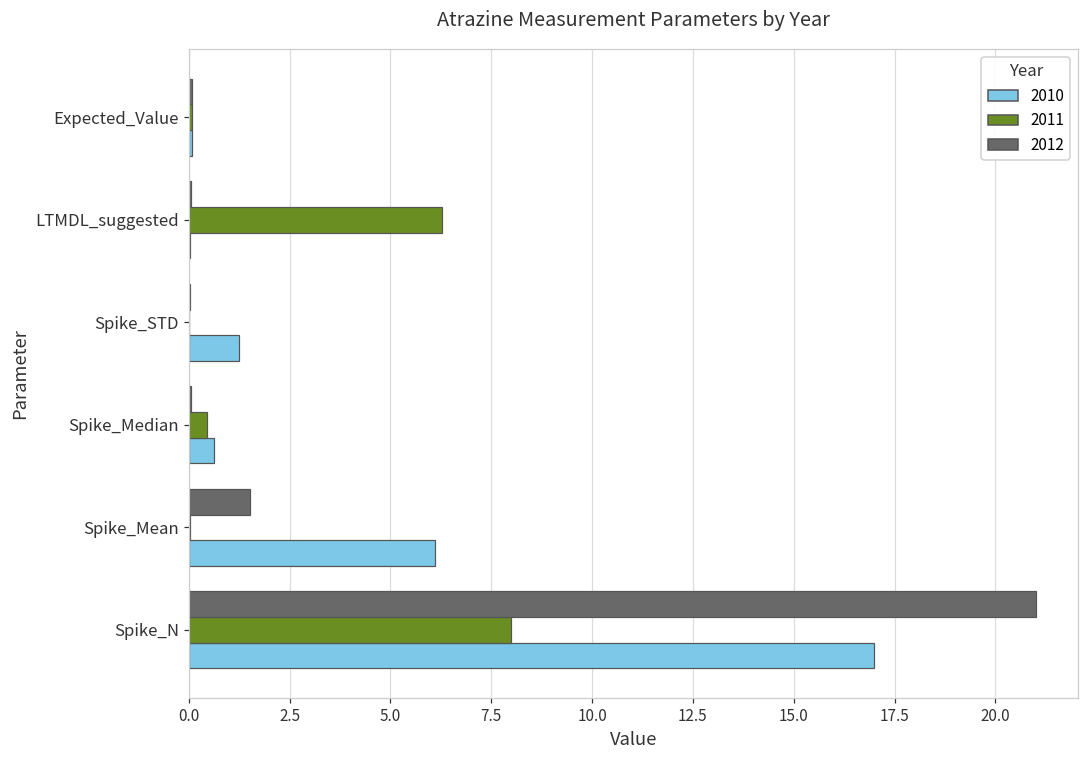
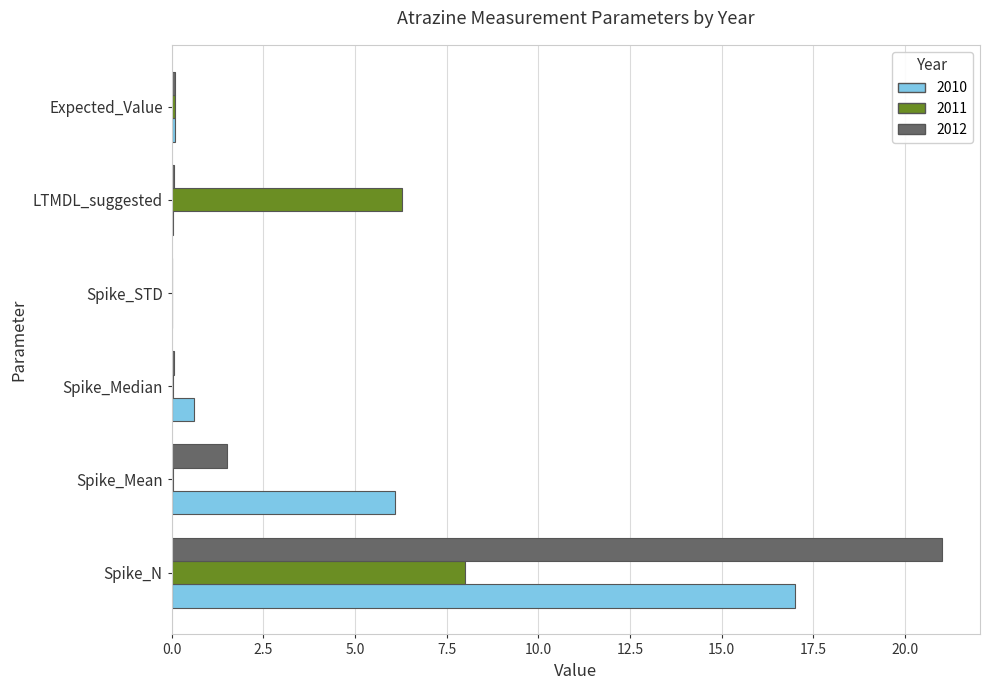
  {
    "2010": {
      "Expected_Value": 0.1,
-     "Spike_STD": 1.2,
+     "Spike_STD": 0.0,
      "Spike_Median": 0.6,
      "Spike_Mean": 6.1,
      "Spike_N": 17.0
    },
    "2011": {
      "Expected_Value": 0.1,
      "LTMDL_suggested": 6.3,
-     "Spike_Median": 0.5,
+     "Spike_Median": 0.0,
      "Spike_N": 8.0
    },
    "2012": {
      "Expected_Value": 0.1,
      "Spike_Mean": 1.5,
      "Spike_N": 21.0
    }
  }
